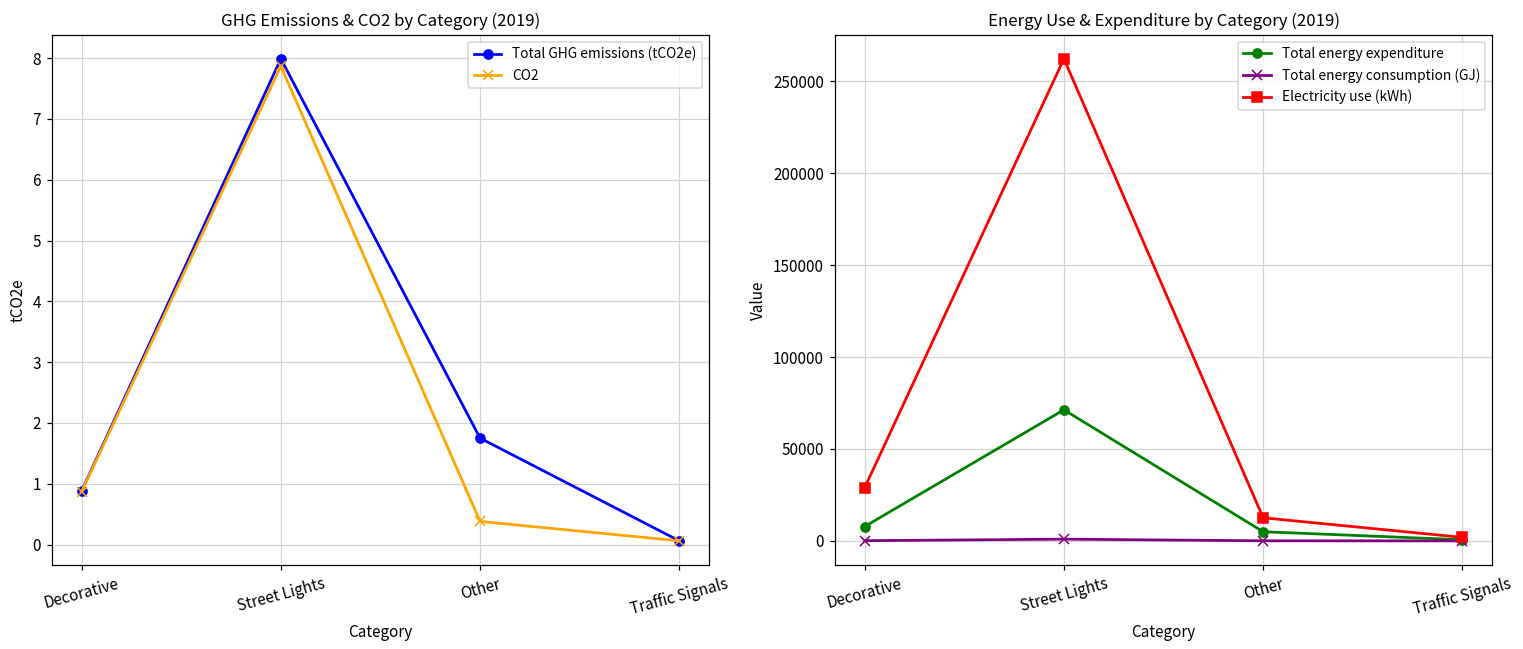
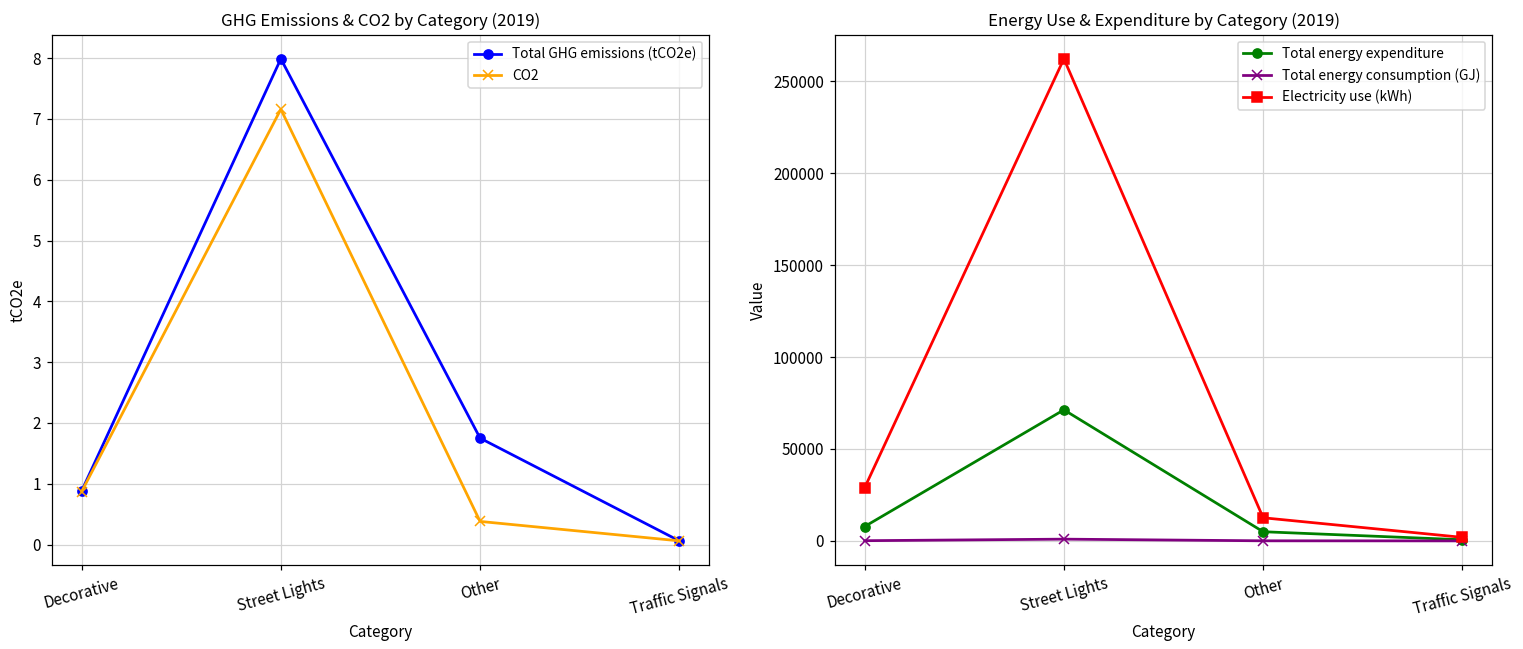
  {
    "GHG Emissions & CO2 by Category (2019)": {
      "Total GHG emissions (tCO2e)": {
        "Street Lights": 8.0,
        "Other": 1.8
      },
      "CO2": {
-       "Street Lights": 7.9,
+       "Street Lights": 7.2,
        "Other": 0.4
      }
    },
    "Energy Use & Expenditure by Category (2019)": {
      "Total energy expenditure": {
        "Decorative": 8000,
        "Street Lights": 71000,
        "Other": 5000
      },
      "Total energy consumption (GJ)": {
        "Decorative": 0,
        "Street Lights": 1000,
        "Other": 0
      },
      "Electricity use (kWh)": {
        "Decorative": 29000,
        "Street Lights": 262000,
        "Other": 13000
      }
    }
  }
